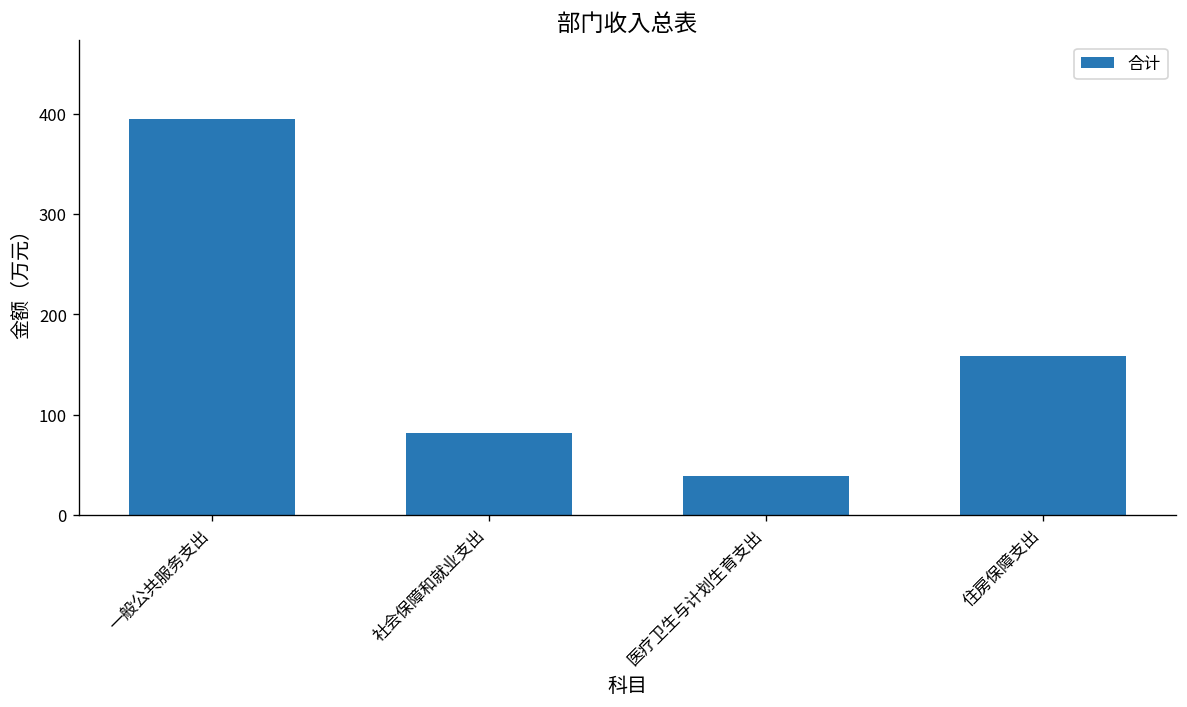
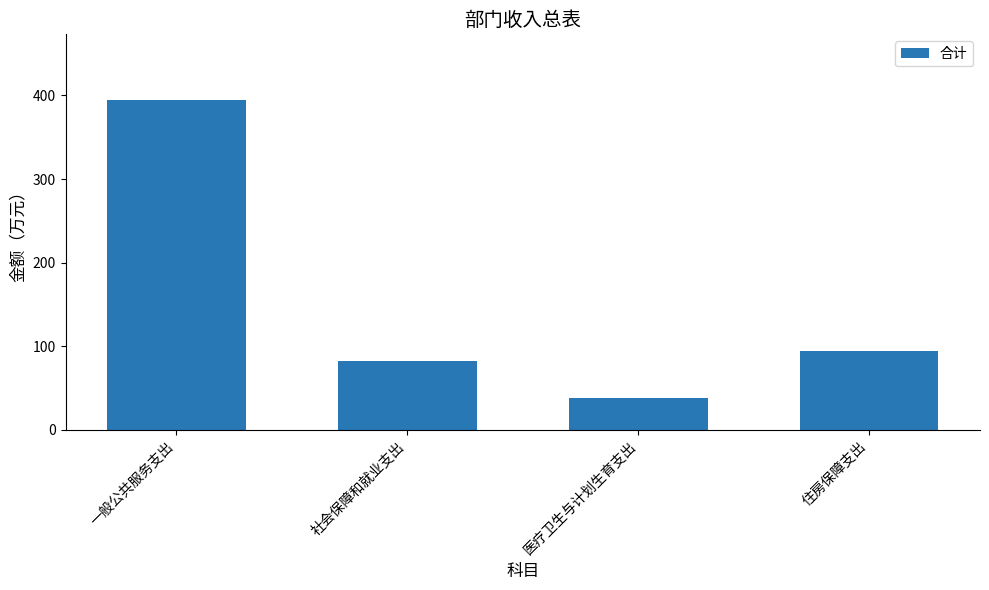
  {
    "一般公共服务支出": 390,
    "社会保障和就业支出": 80,
    "医疗卫生与计划生育支出": 40,
-   "住房保障支出": 160
+   "住房保障支出": 90
  }
